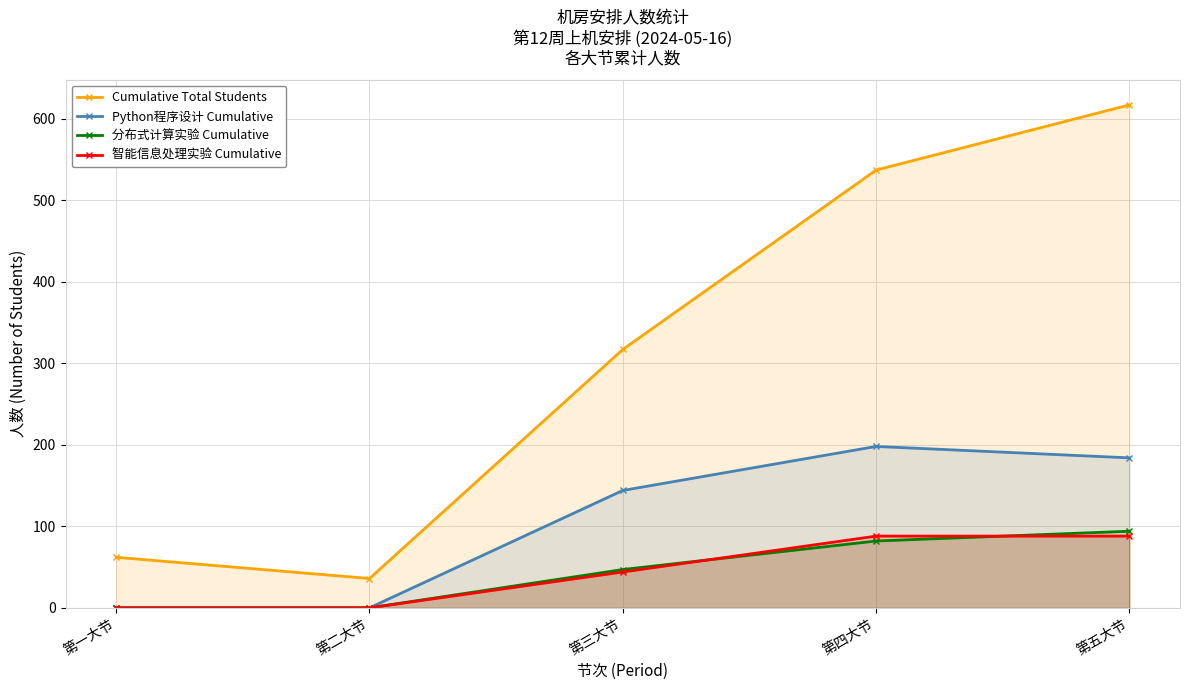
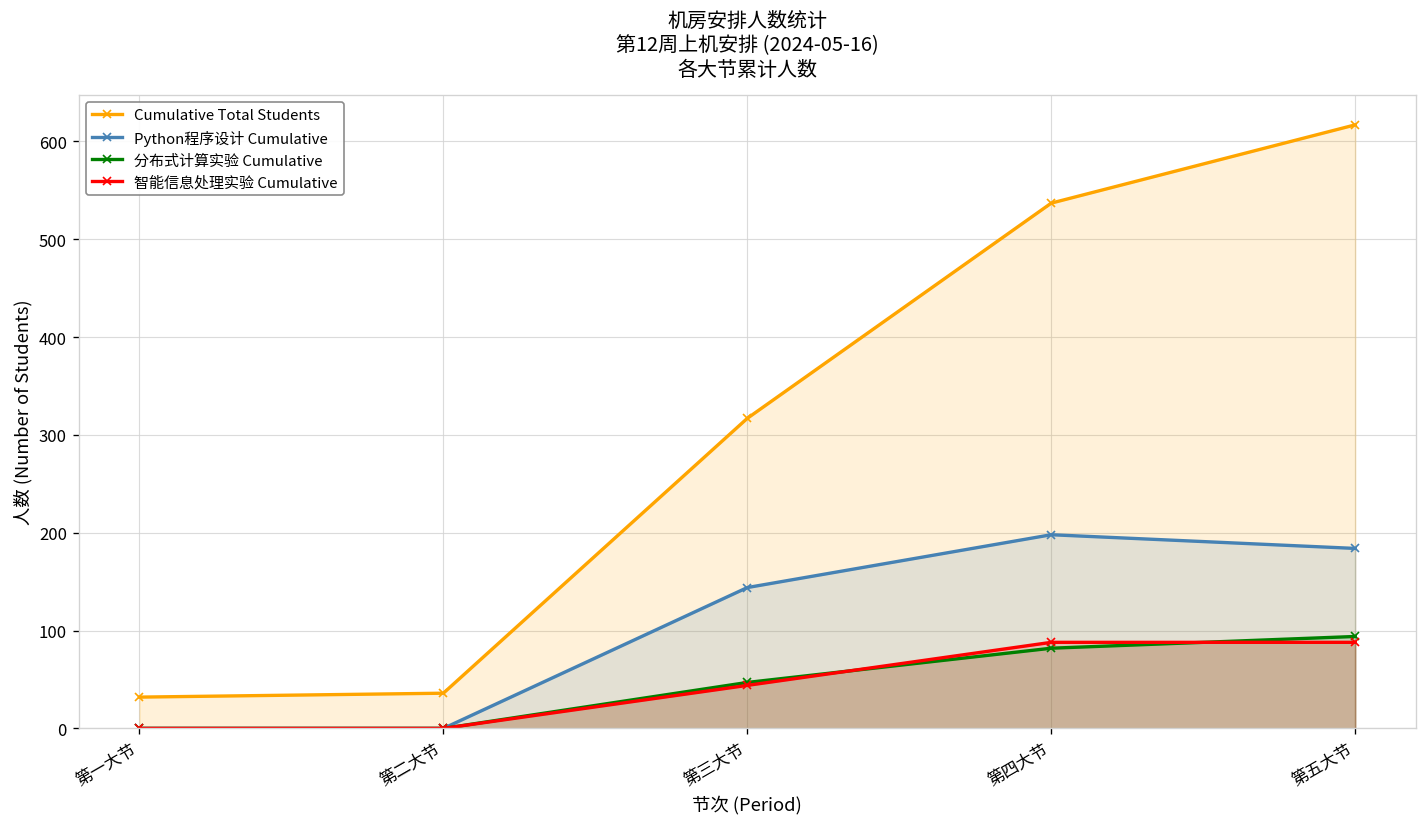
  {
    "Cumulative Total Students": {
-     "第一大节": 60,
+     "第一大节": 30,
      "第二大节": 40,
      "第三大节": 320,
      "第四大节": 540,
      "第五大节": 620
    },
    "Python程序设计 Cumulative": {
      "第三大节": 140,
      "第四大节": 200,
      "第五大节": 180
    },
    "分布式计算实验 Cumulative": {
      "第四大节": 80,
      "第五大节": 90
    },
    "智能信息处理实验 Cumulative": {
      "第四大节": 90,
      "第五大节": 90
    }
  }
